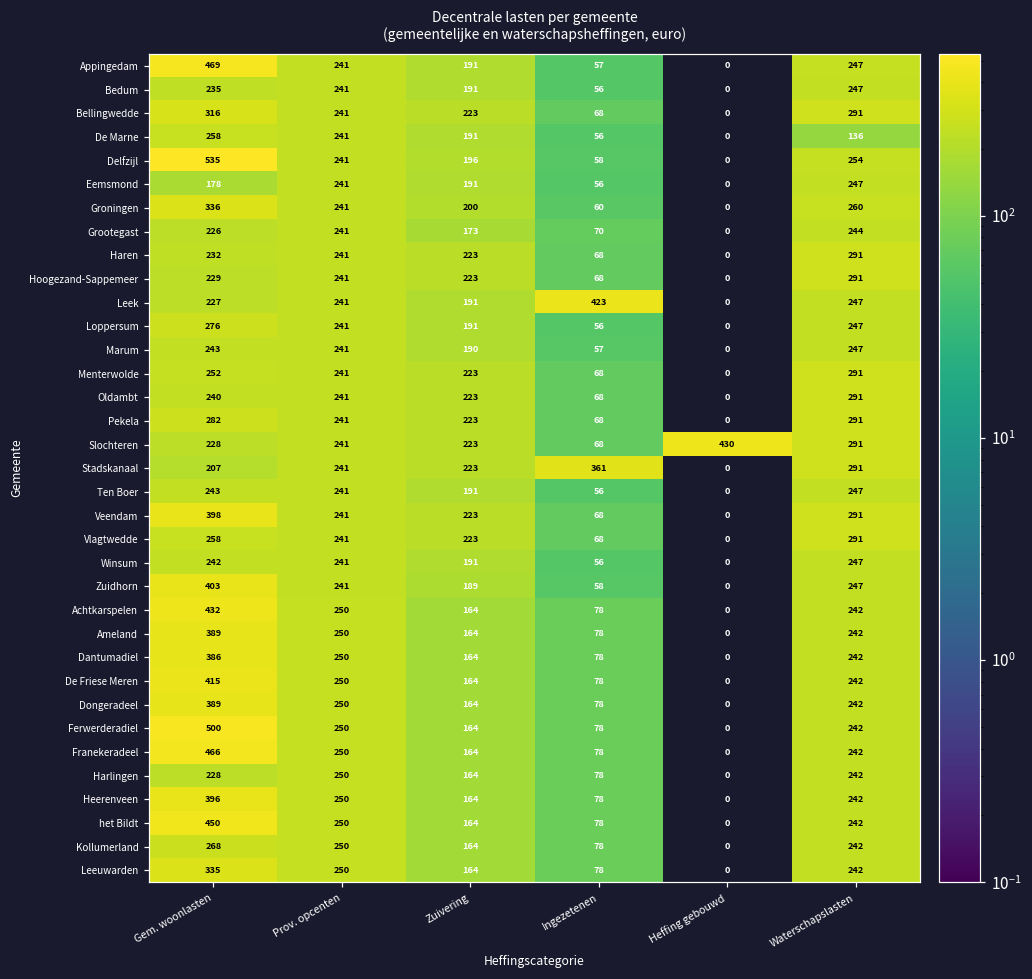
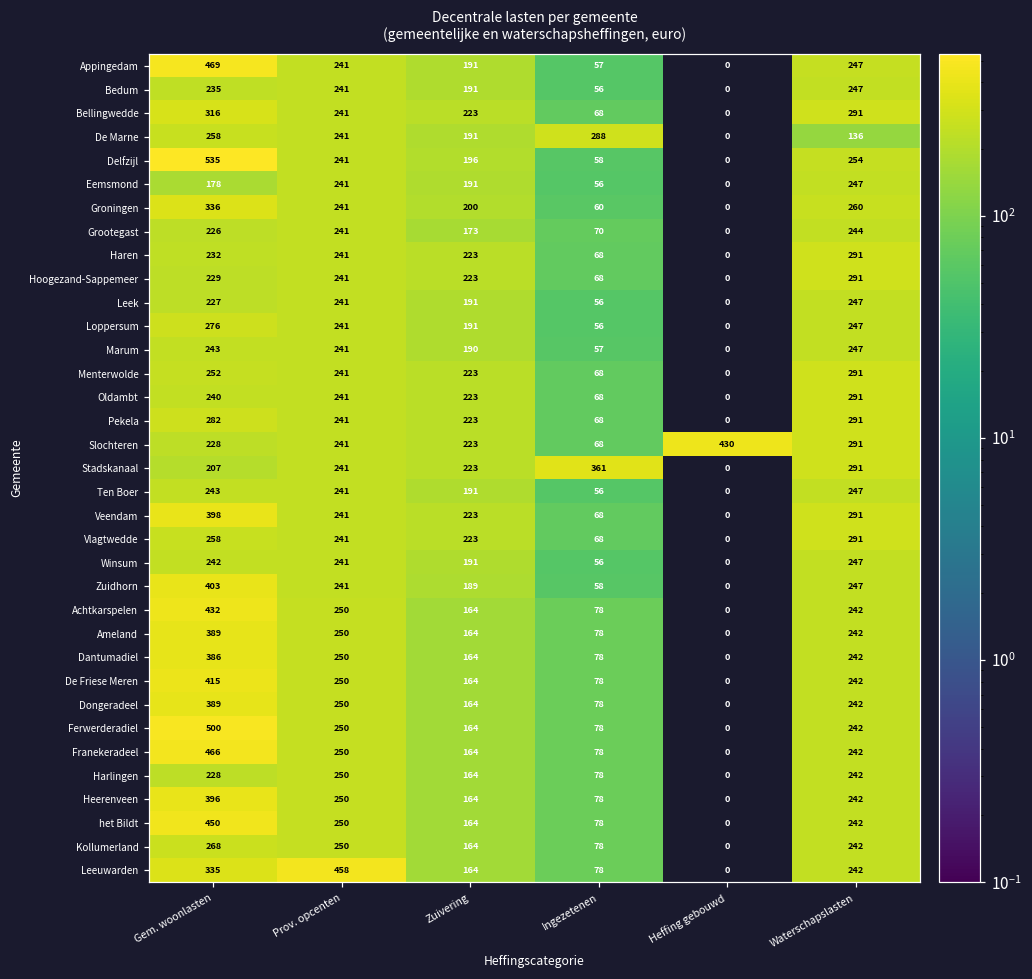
  {
    "De Marne": {
      "Gem. woonlasten": 258,
      "Prov. opcenten": 241,
      "Zuivering": 191,
-     "Ingezetenen": 56,
+     "Ingezetenen": 288,
      "Heffing gebouwd": 0,
      "Waterschapslasten": 136
    },
    "Leek": {
      "Gem. woonlasten": 227,
      "Prov. opcenten": 241,
      "Zuivering": 191,
-     "Ingezetenen": 423,
+     "Ingezetenen": 56,
      "Heffing gebouwd": 0,
      "Waterschapslasten": 247
    },
    "Leeuwarden": {
      "Gem. woonlasten": 335,
-     "Prov. opcenten": 250,
+     "Prov. opcenten": 458,
      "Zuivering": 164,
      "Ingezetenen": 78,
      "Heffing gebouwd": 0,
      "Waterschapslasten": 242
    }
  }
